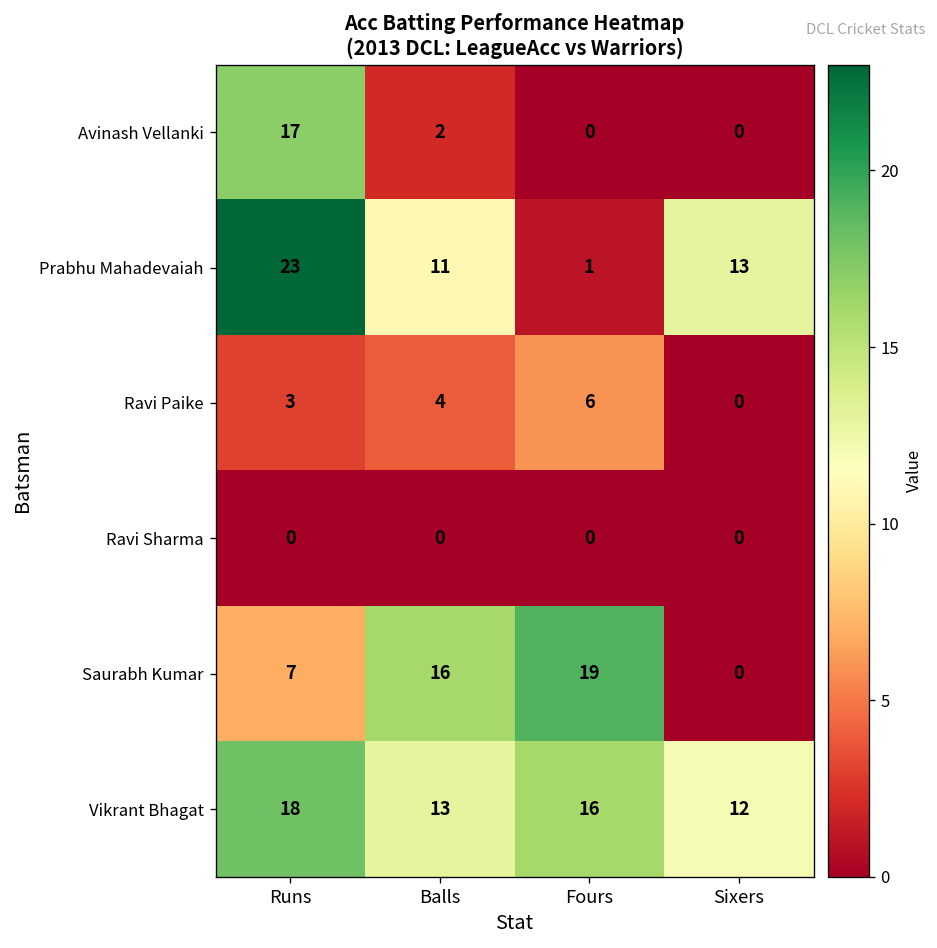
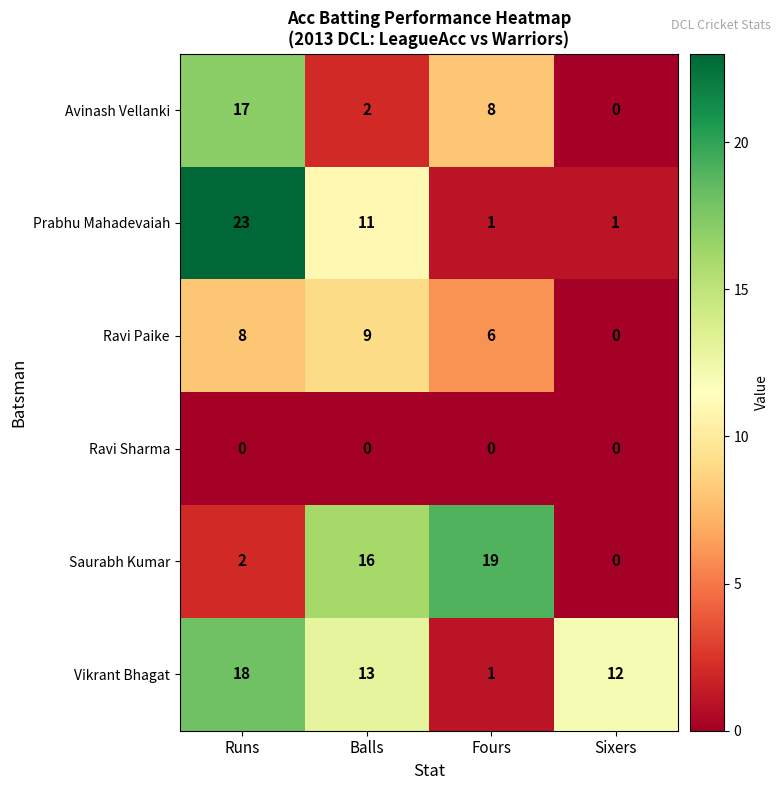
  {
    "Avinash Vellanki": {
      "Runs": 17,
      "Balls": 2,
-     "Fours": 0,
+     "Fours": 8,
      "Sixers": 0
    },
    "Prabhu Mahadevaiah": {
      "Runs": 23,
      "Balls": 11,
      "Fours": 1,
-     "Sixers": 13
+     "Sixers": 1
    },
    "Ravi Paike": {
-     "Runs": 3,
-     "Balls": 4,
+     "Runs": 8,
+     "Balls": 9,
      "Fours": 6,
      "Sixers": 0
    },
    "Ravi Sharma": {
      "Runs": 0,
      "Balls": 0,
      "Fours": 0,
      "Sixers": 0
    },
    "Saurabh Kumar": {
-     "Runs": 7,
+     "Runs": 2,
      "Balls": 16,
      "Fours": 19,
      "Sixers": 0
    },
    "Vikrant Bhagat": {
      "Runs": 18,
      "Balls": 13,
-     "Fours": 16,
+     "Fours": 1,
      "Sixers": 12
    }
  }
